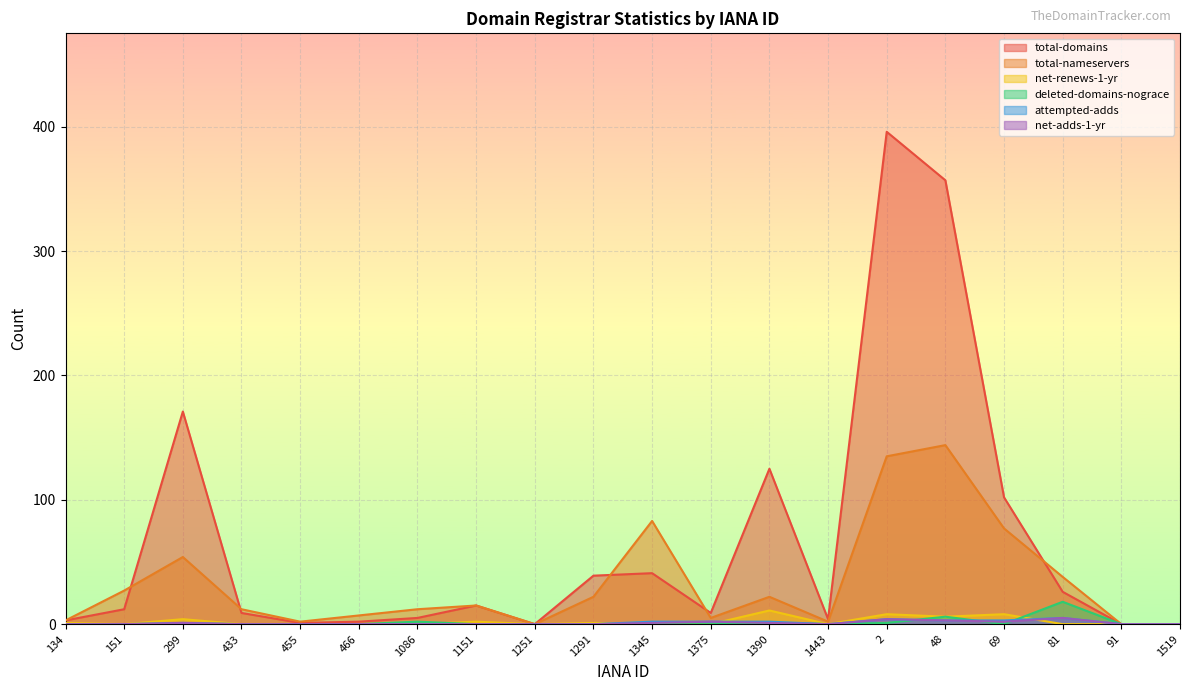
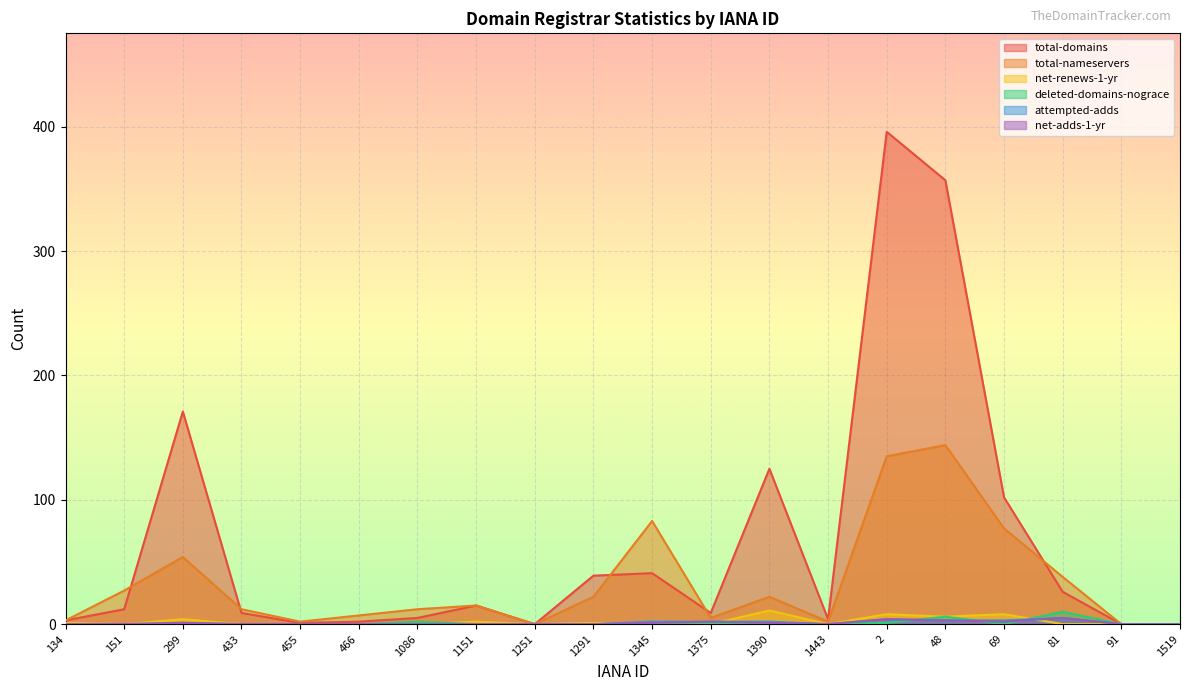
  {
    "deleted-domains-nograce": {
      "2": 1,
-     "81": 18
+     "81": 10
    }
  }
